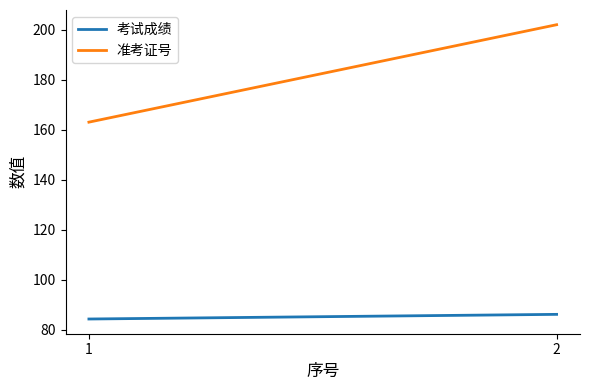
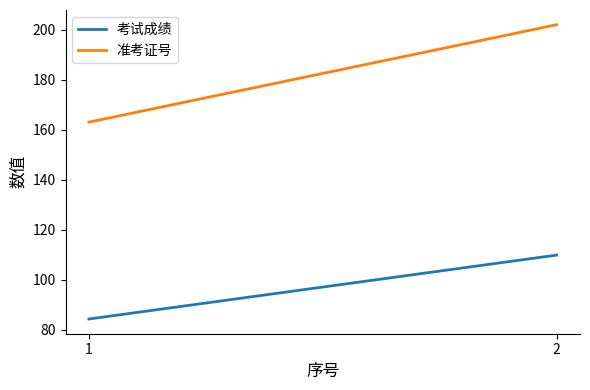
  {
    "考试成绩": {
      "1": 84,
-     "2": 86
+     "2": 110
    },
    "准考证号": {
      "1": 163,
      "2": 202
    }
  }
